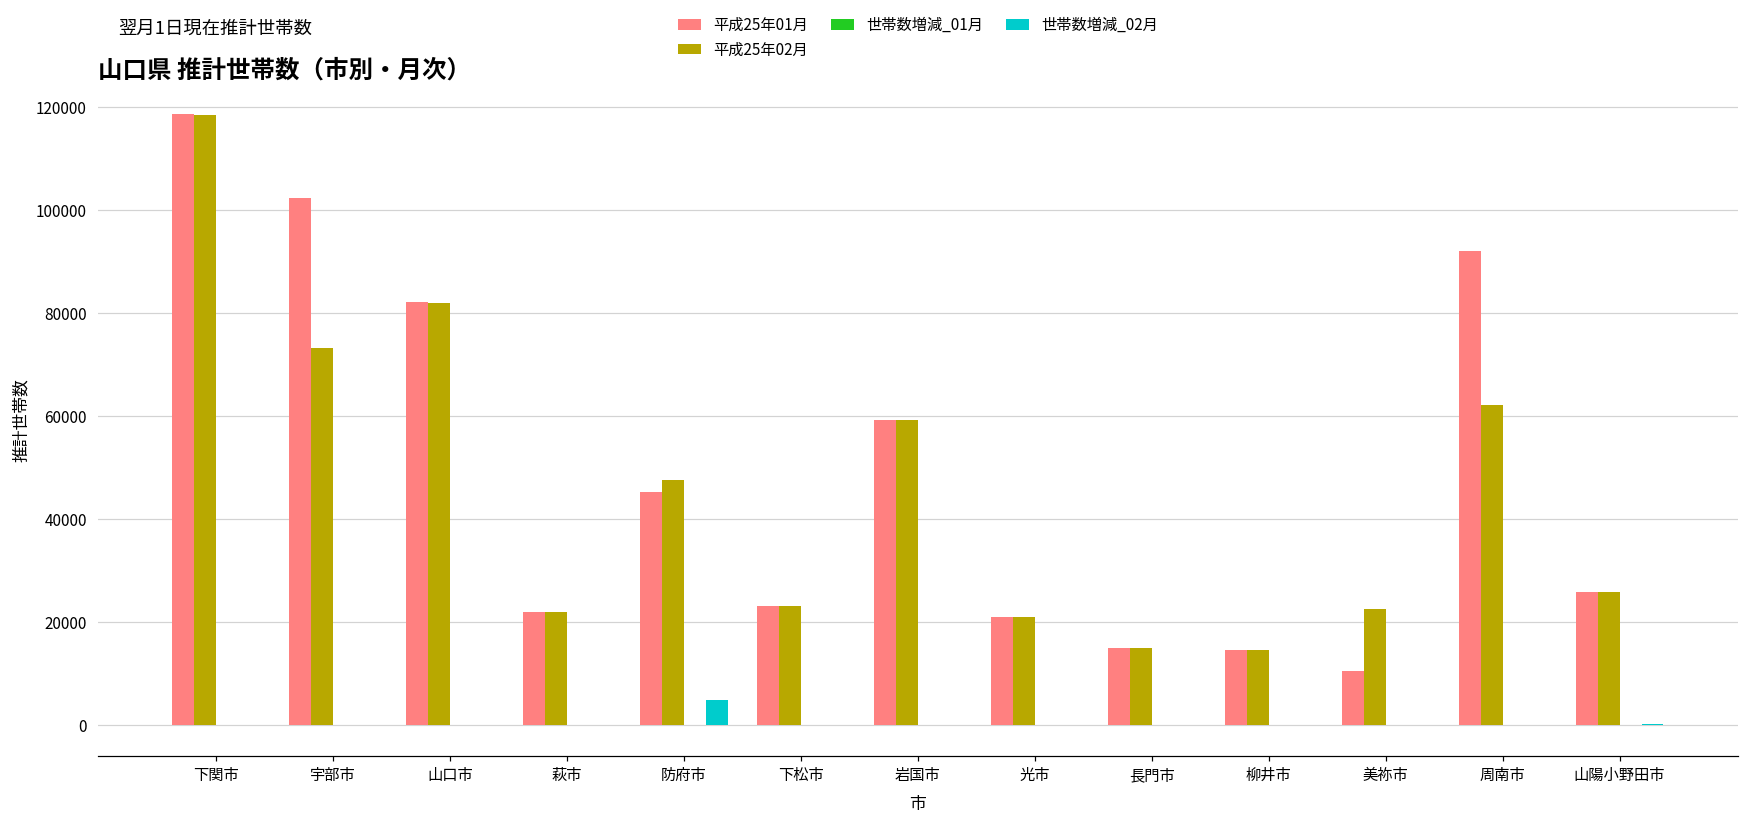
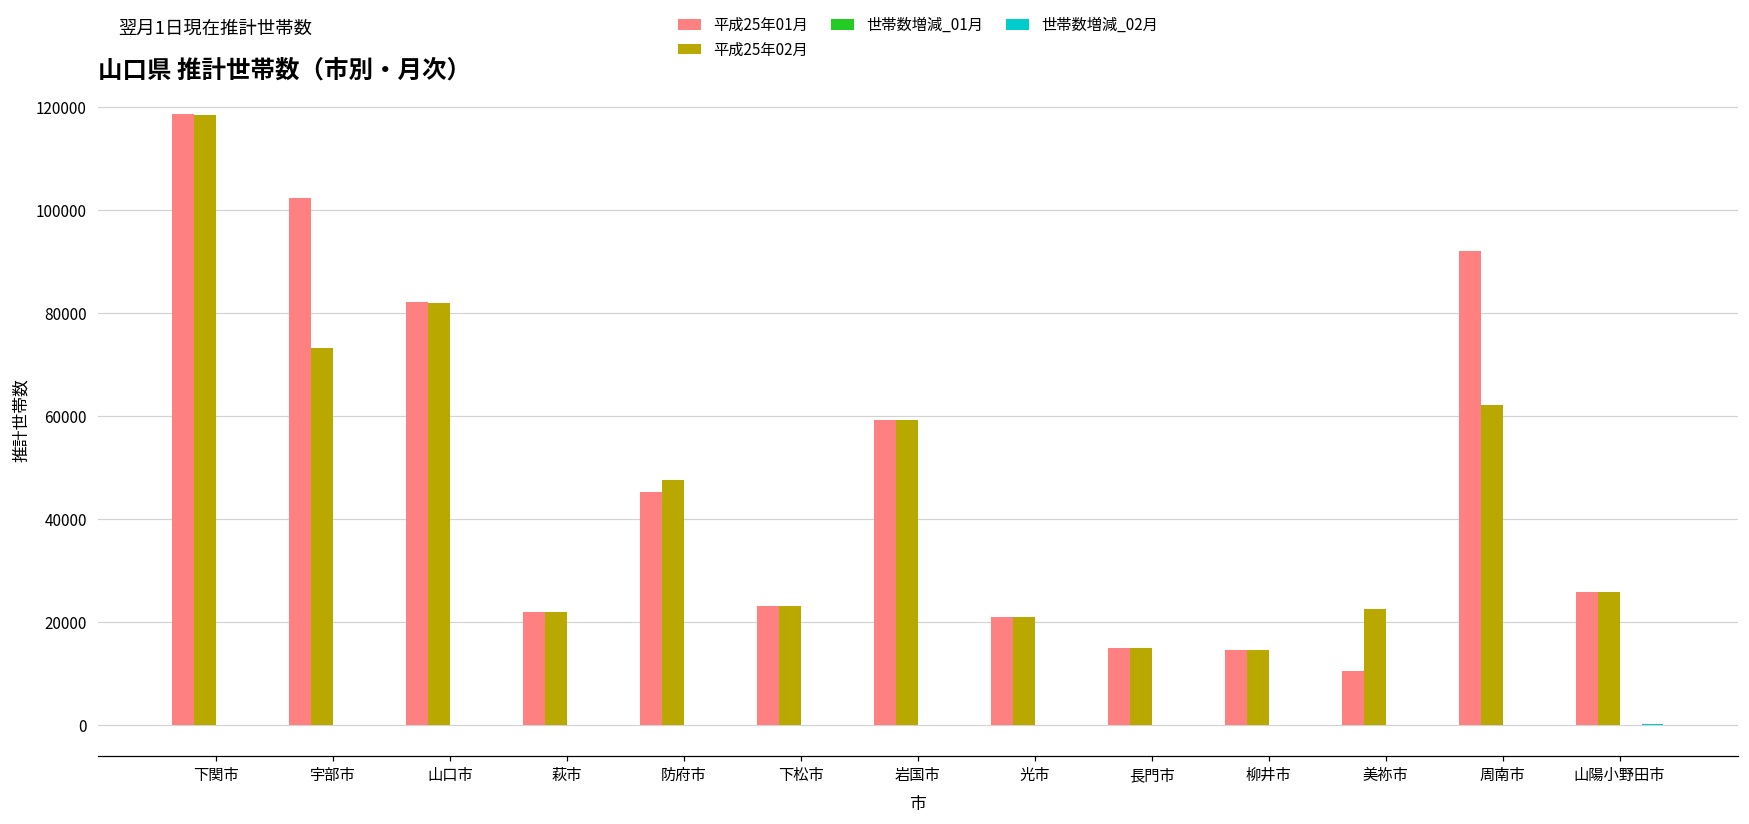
  {
    "平成25年01月": {
      "下関市": 119000,
      "宇部市": 102000,
      "山口市": 82000,
      "萩市": 22000,
      "防府市": 45000,
      "下松市": 23000,
      "岩国市": 59000,
      "光市": 21000,
      "長門市": 15000,
      "柳井市": 14000,
      "美祢市": 10000,
      "周南市": 92000,
      "山陽小野田市": 26000
    },
    "平成25年02月": {
      "下関市": 119000,
      "宇部市": 73000,
      "山口市": 82000,
      "萩市": 22000,
      "防府市": 48000,
      "下松市": 23000,
      "岩国市": 59000,
      "光市": 21000,
      "長門市": 15000,
      "柳井市": 14000,
      "美祢市": 23000,
      "周南市": 62000,
      "山陽小野田市": 26000
    },
    "世帯数増減_02月": {
-     "防府市": 5000
+     "防府市": 0
    }
  }
